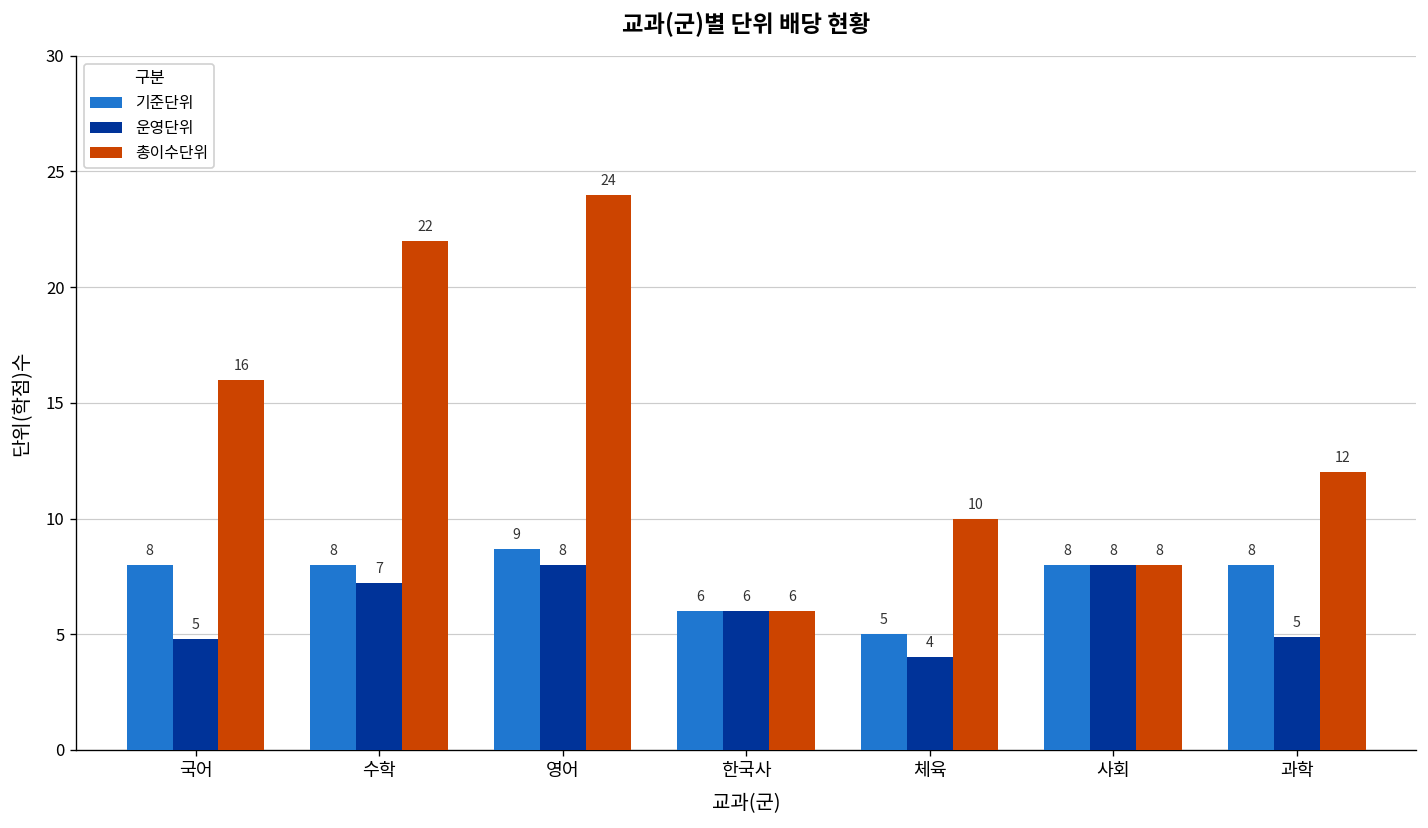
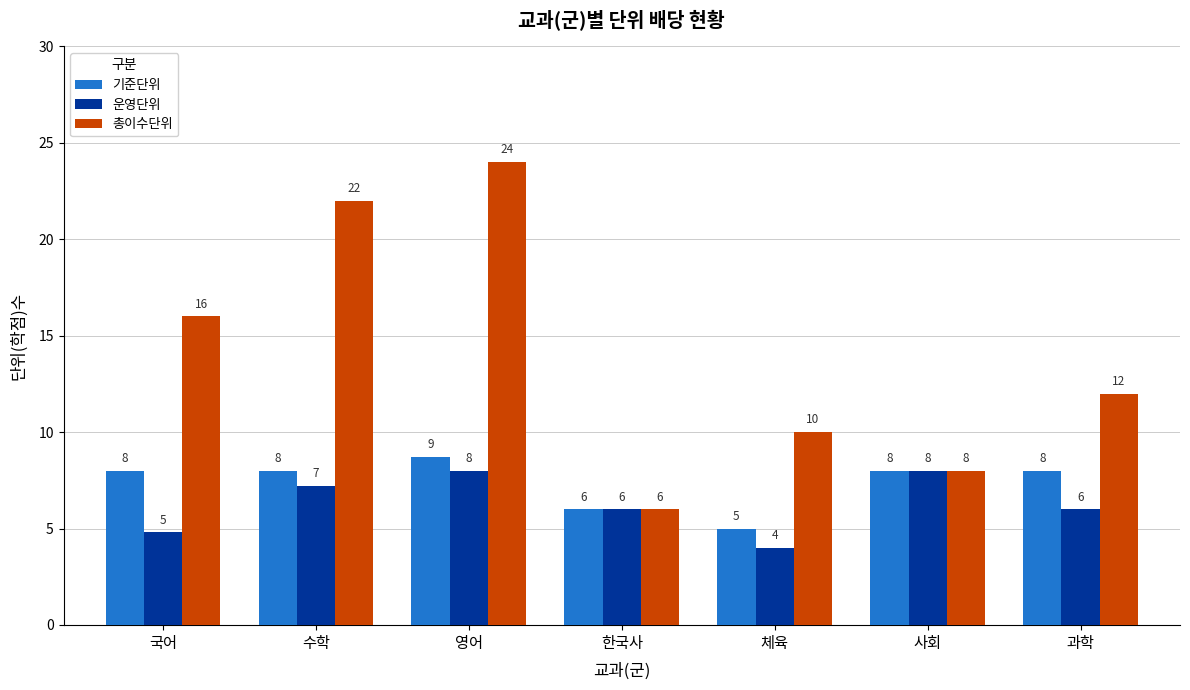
  {
    "기준단위": {
      "국어": 8,
      "수학": 8,
      "영어": 9,
      "한국사": 6,
      "체육": 5,
      "사회": 8,
      "과학": 8
    },
    "운영단위": {
      "국어": 5,
      "수학": 7,
      "영어": 8,
      "한국사": 6,
      "체육": 4,
      "사회": 8,
-     "과학": 5
+     "과학": 6
    },
    "총이수단위": {
      "국어": 16,
      "수학": 22,
      "영어": 24,
      "한국사": 6,
      "체육": 10,
      "사회": 8,
      "과학": 12
    }
  }
